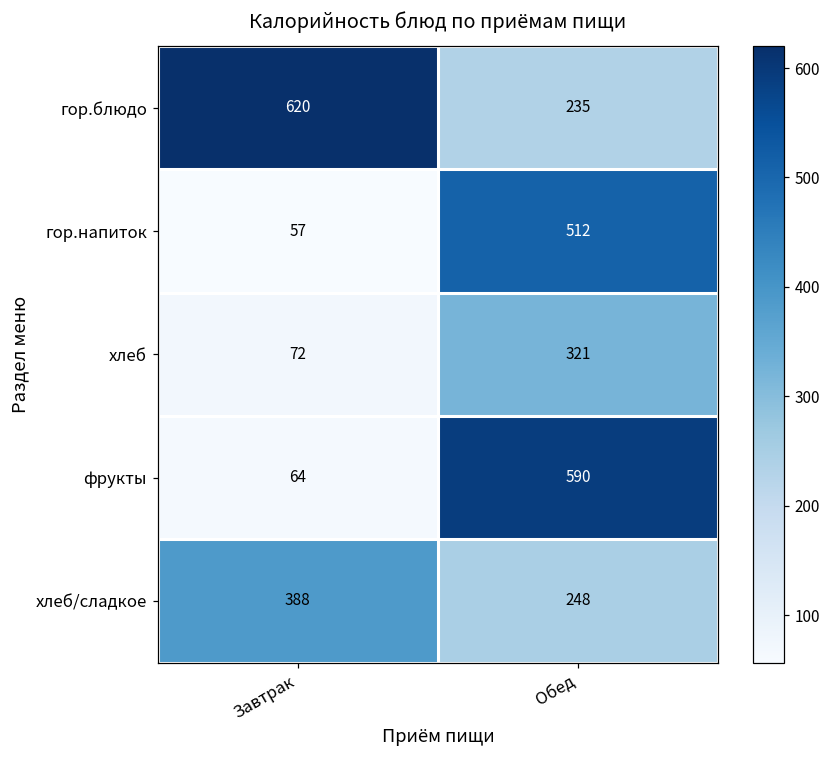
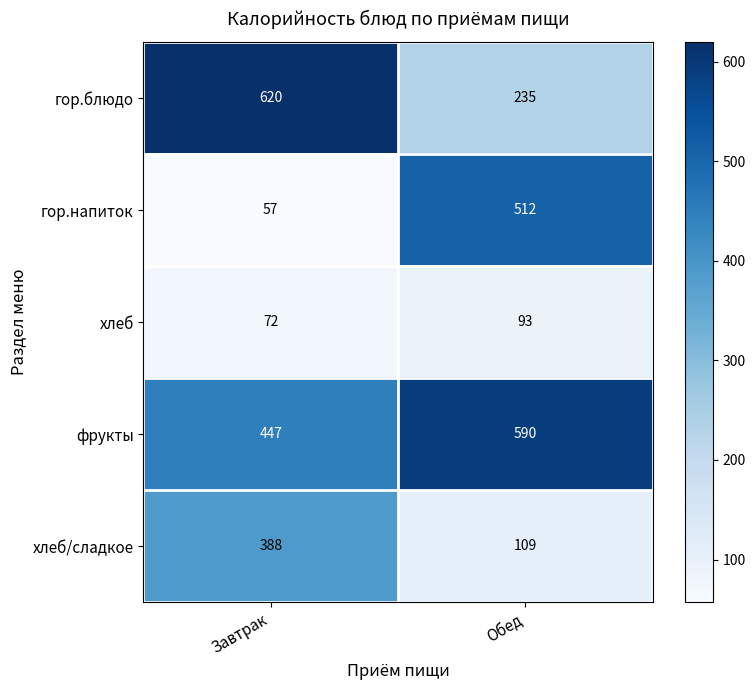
  {
    "гор.блюдо": {
      "Завтрак": 620,
      "Обед": 235
    },
    "гор.напиток": {
      "Завтрак": 57,
      "Обед": 512
    },
    "хлеб": {
      "Завтрак": 72,
-     "Обед": 321
+     "Обед": 93
    },
    "фрукты": {
-     "Завтрак": 64,
+     "Завтрак": 447,
      "Обед": 590
    },
    "хлеб/сладкое": {
      "Завтрак": 388,
-     "Обед": 248
+     "Обед": 109
    }
  }
